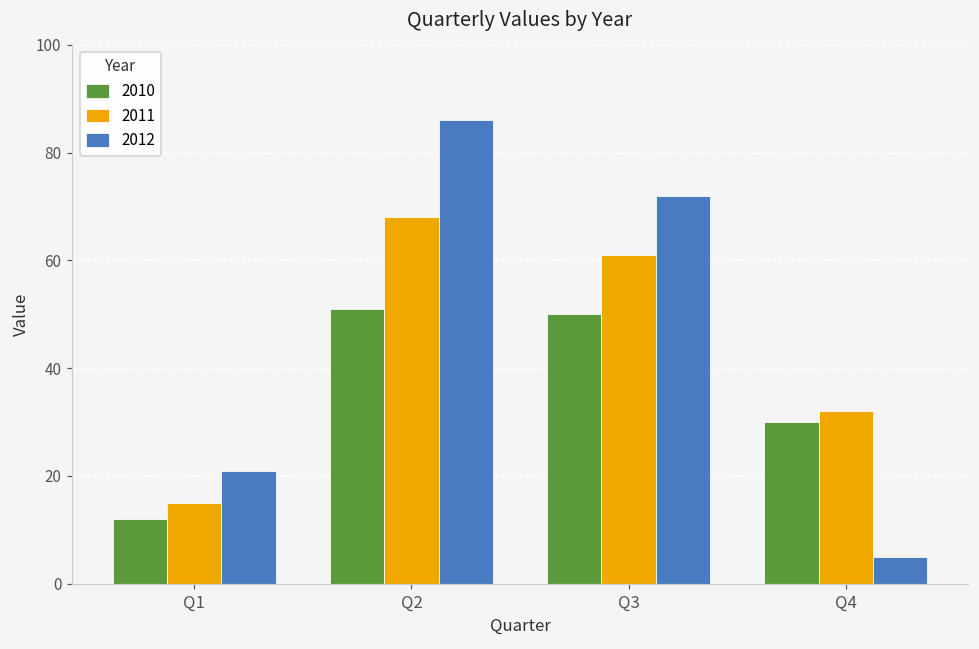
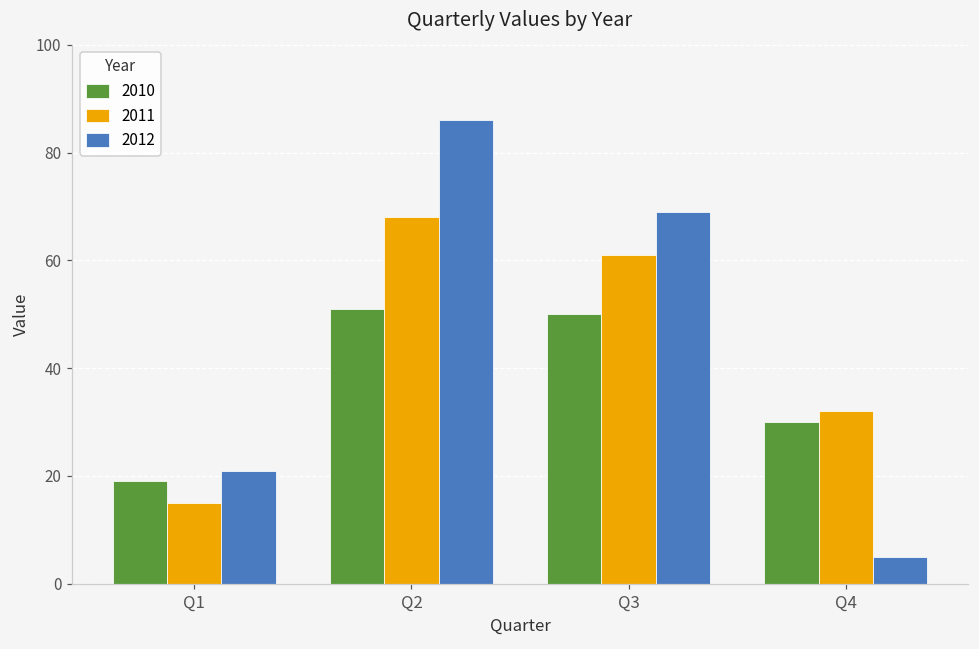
  {
    "2010": {
-     "Q1": 12,
+     "Q1": 19,
      "Q2": 51,
      "Q3": 50,
      "Q4": 30
    },
    "2011": {
      "Q1": 15,
      "Q2": 68,
      "Q3": 61,
      "Q4": 32
    },
    "2012": {
      "Q1": 21,
      "Q2": 86,
-     "Q3": 72,
+     "Q3": 69,
      "Q4": 5
    }
  }
